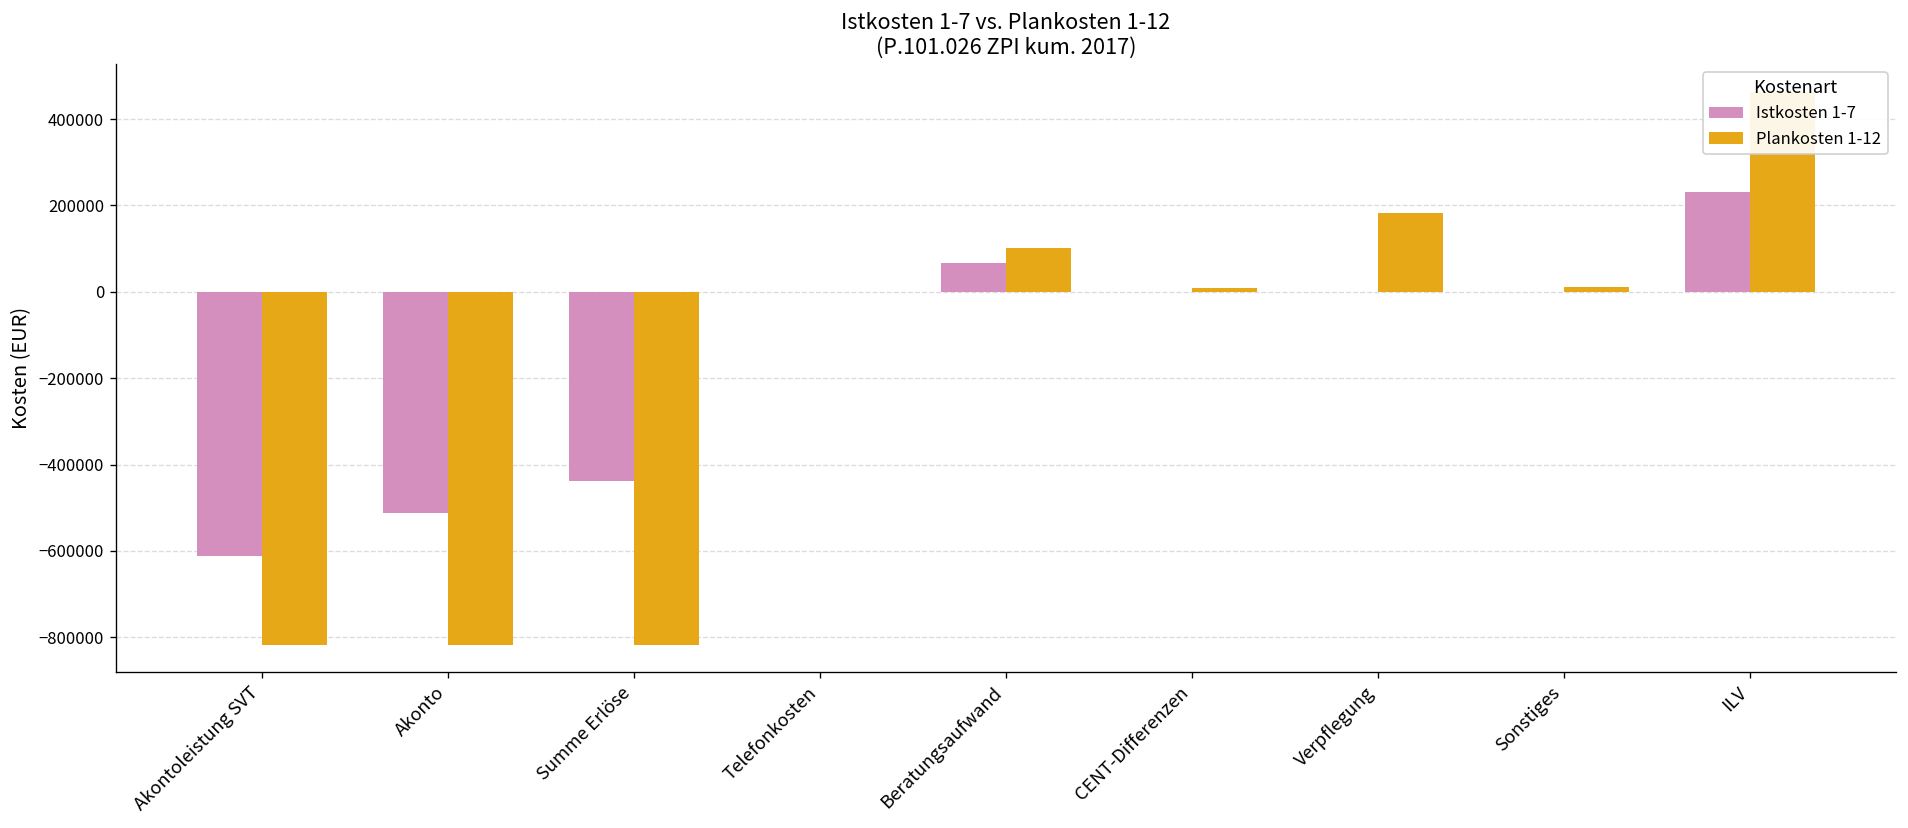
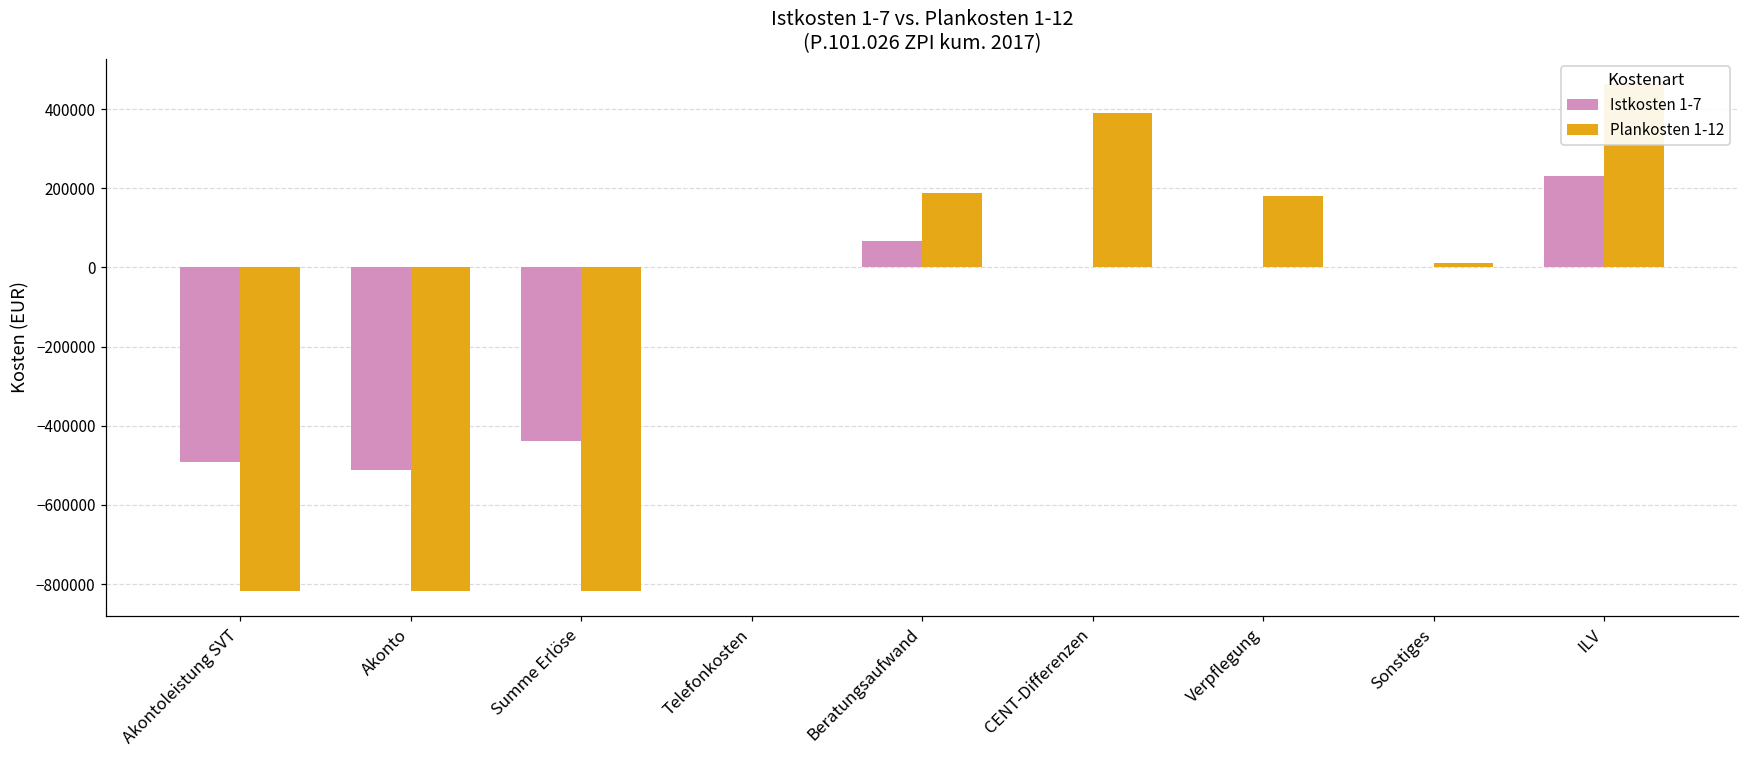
  {
    "Istkosten 1-7": {
-     "Akontoleistung SVT": -610000,
+     "Akontoleistung SVT": -490000,
      "Akonto": -510000,
      "Summe Erlöse": -440000,
      "Telefonkosten": 0,
      "Beratungsaufwand": 70000,
      "CENT-Differenzen": 0,
      "Verpflegung": 0,
      "Sonstiges": 0,
      "ILV": 230000
    },
    "Plankosten 1-12": {
      "Akontoleistung SVT": -820000,
      "Akonto": -820000,
      "Summe Erlöse": -820000,
-     "Beratungsaufwand": 100000,
-     "CENT-Differenzen": 10000,
+     "Beratungsaufwand": 190000,
+     "CENT-Differenzen": 390000,
      "Verpflegung": 180000,
      "Sonstiges": 10000
    }
  }
